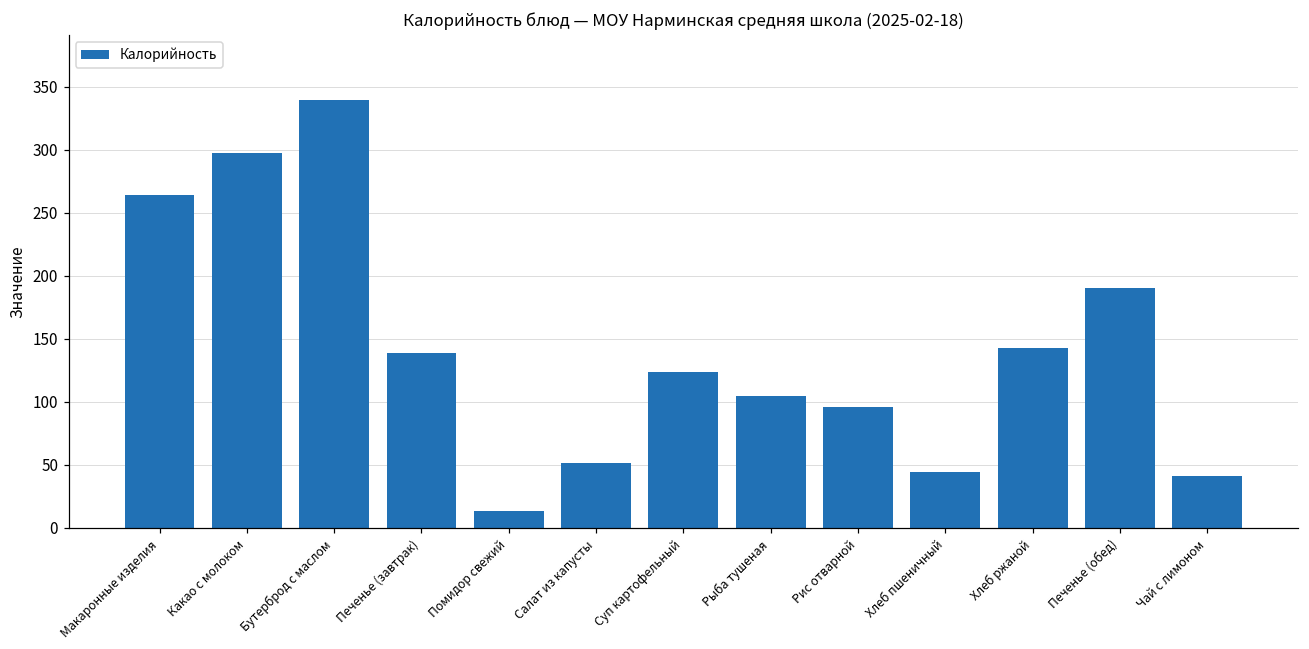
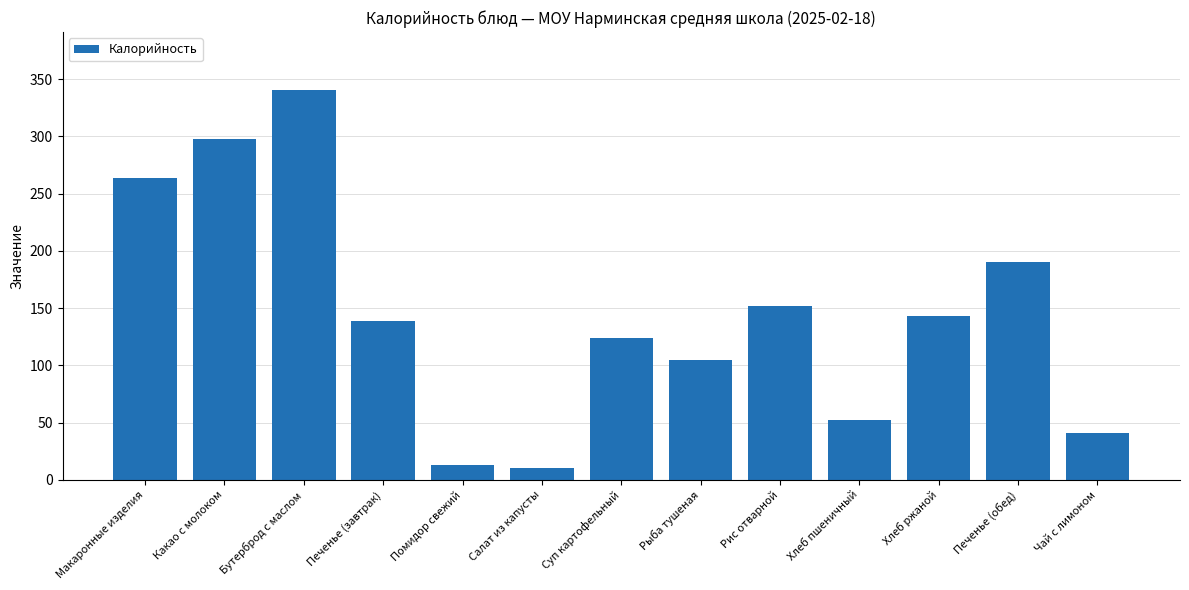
  {
    "Макаронные изделия": 264,
    "Какао с молоком": 298,
    "Бутерброд с маслом": 340,
    "Печенье (завтрак)": 139,
    "Помидор свежий": 13,
-   "Салат из капусты": 52,
+   "Салат из капусты": 10,
    "Суп картофельный": 124,
    "Рыба тушеная": 105,
-   "Рис отварной": 96,
-   "Хлеб пшеничный": 45,
+   "Рис отварной": 152,
+   "Хлеб пшеничный": 52,
    "Хлеб ржаной": 143,
    "Печенье (обед)": 190,
    "Чай с лимоном": 41
  }
